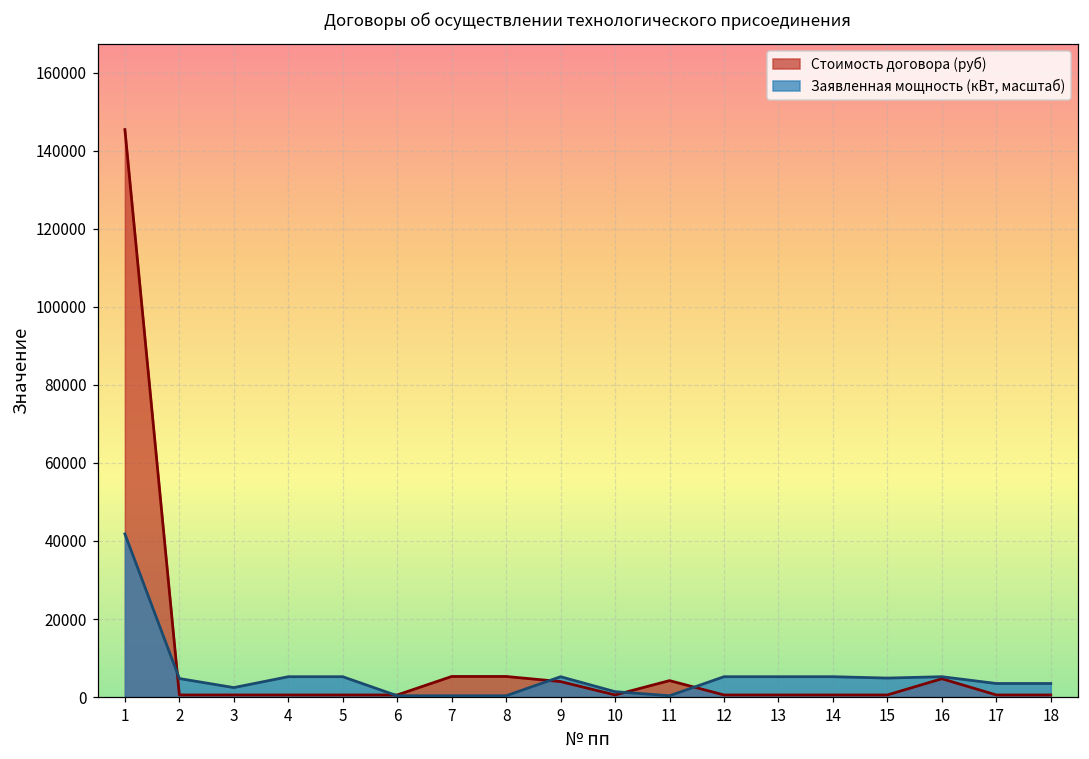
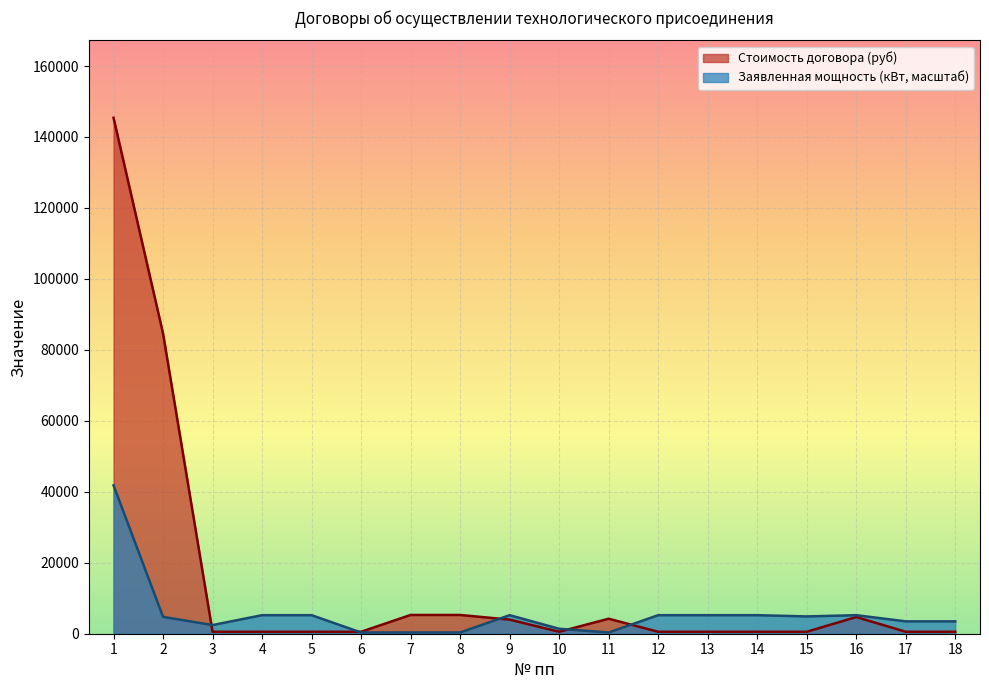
  {
    "Стоимость договора (руб)": {
      "1": 145000,
-     "2": 1000,
+     "2": 85000,
      "3": 1000,
      "4": 1000,
      "5": 1000,
      "7": 5000,
      "8": 5000,
      "9": 4000,
      "10": 1000,
      "11": 4000,
      "12": 1000,
      "13": 1000,
      "14": 1000,
      "15": 1000,
      "17": 1000,
      "18": 1000
    },
    "Заявленная мощность (кВт, масштаб)": {
      "1": 42000,
      "2": 5000,
      "3": 2000,
      "4": 5000,
      "5": 5000,
      "7": 0,
      "8": 0,
      "9": 5000,
      "10": 1000,
      "11": 0,
      "12": 5000,
      "13": 5000,
      "14": 5000,
      "15": 5000,
      "17": 3000,
      "18": 3000
    }
  }
